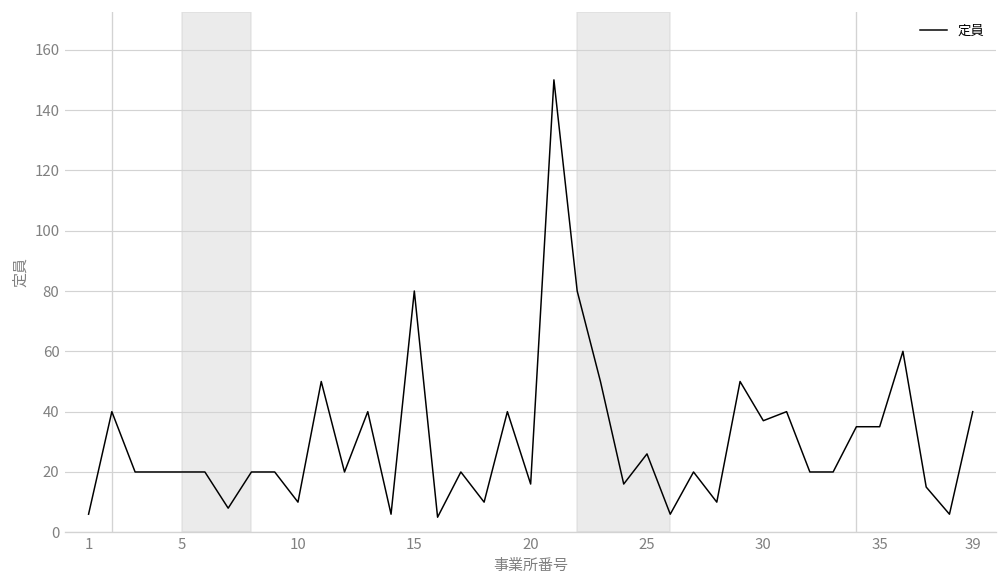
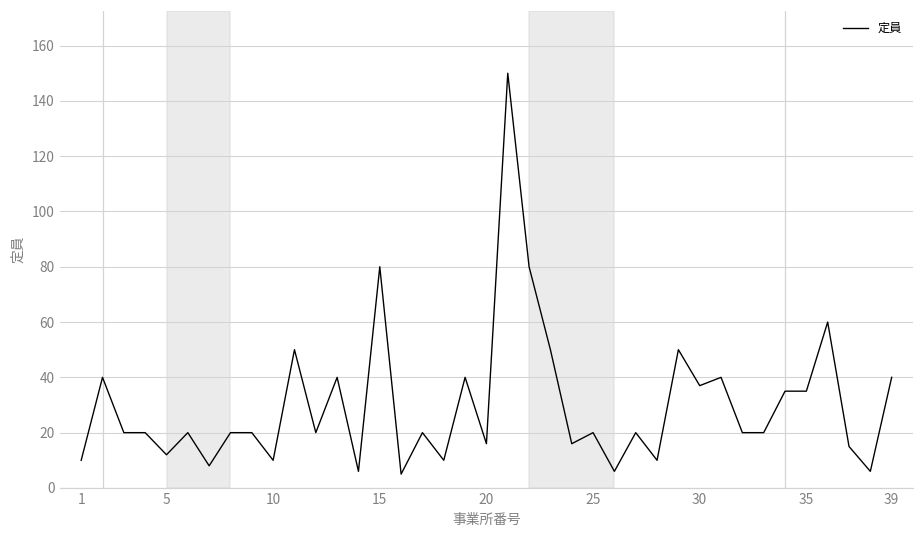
  {
-   "1": 6,
-   "5": 20,
+   "1": 10,
+   "5": 12,
    "10": 10,
    "15": 80,
    "20": 16,
-   "25": 26,
+   "25": 20,
    "30": 37,
    "35": 35,
    "39": 40
  }
